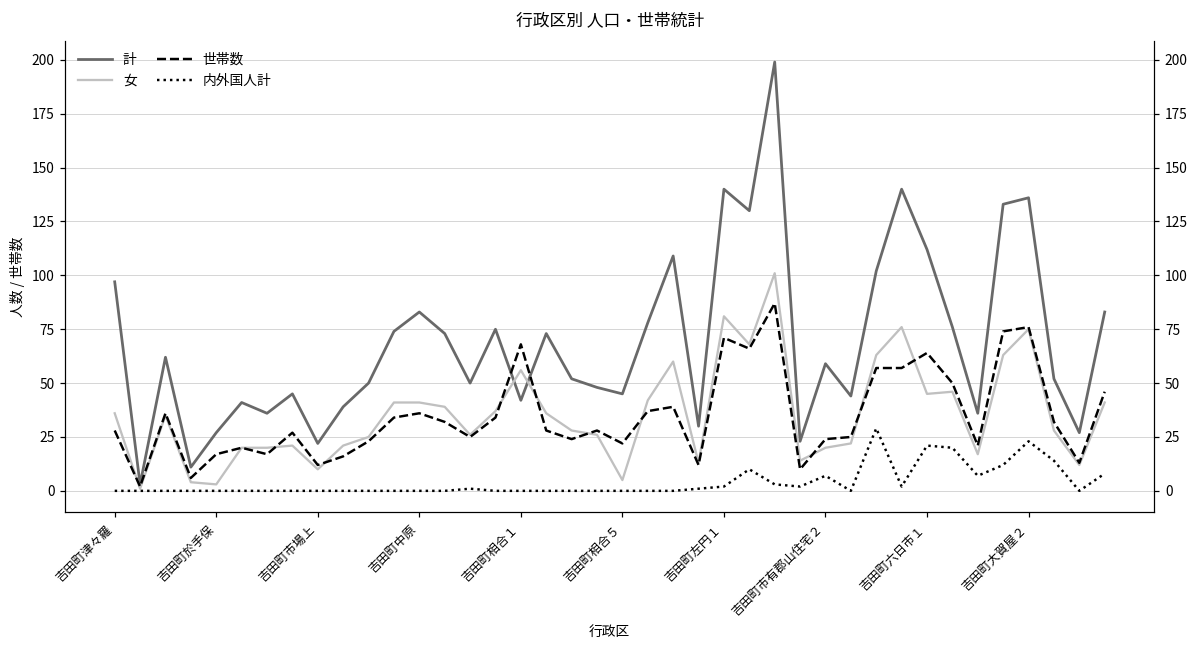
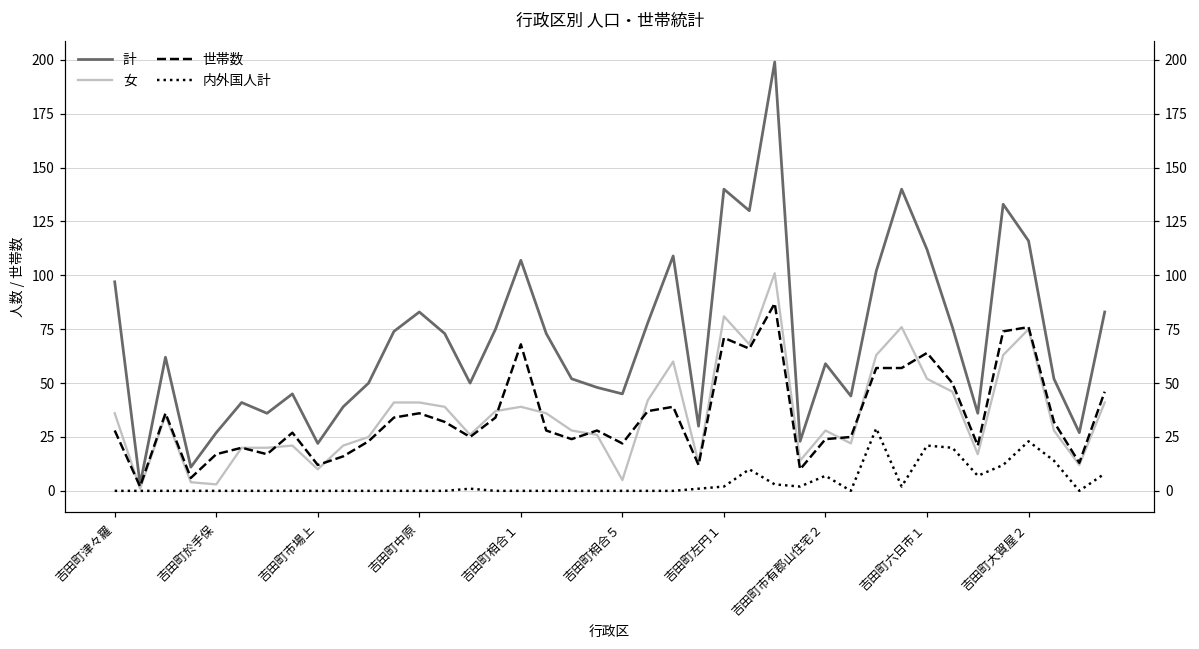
  {
    "計": {
      "吉田町津々羅": 97,
      "吉田町於手保": 27,
      "吉田町市場上": 22,
      "吉田町中原": 83,
-     "吉田町相合１": 42,
+     "吉田町相合１": 107,
      "吉田町相合５": 45,
      "吉田町左円１": 140,
      "吉田町市有郡山住宅２": 59,
      "吉田町六日市１": 112,
-     "吉田町大賀屋２": 136
+     "吉田町大賀屋２": 116
    },
    "女": {
      "吉田町津々羅": 36,
      "吉田町於手保": 3,
      "吉田町市場上": 10,
      "吉田町中原": 41,
-     "吉田町相合１": 56,
+     "吉田町相合１": 39,
      "吉田町相合５": 5,
      "吉田町左円１": 81,
-     "吉田町市有郡山住宅２": 20,
-     "吉田町六日市１": 45
+     "吉田町市有郡山住宅２": 28,
+     "吉田町六日市１": 52
    }
  }
